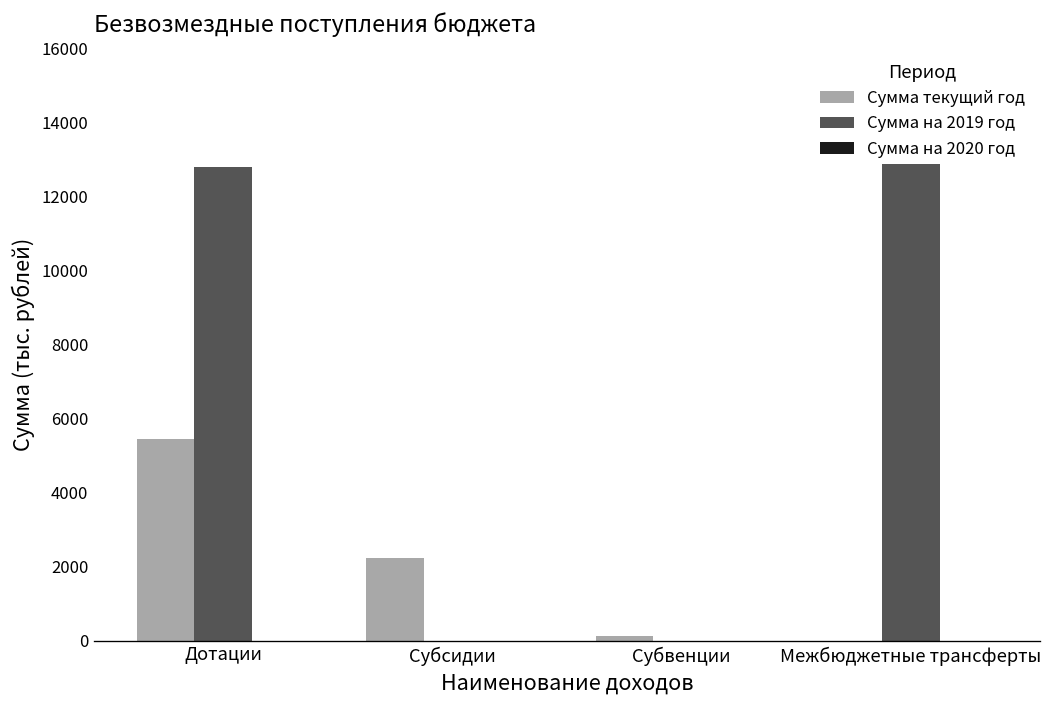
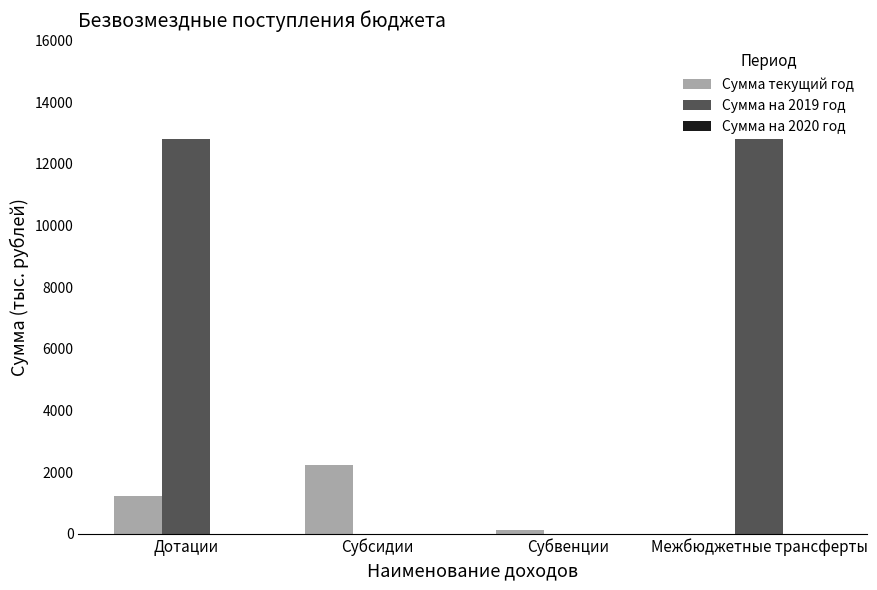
  {
    "Сумма текущий год": {
-     "Дотации": 5500,
+     "Дотации": 1200,
      "Субсидии": 2200,
      "Субвенции": 100,
      "Межбюджетные трансферты": 0
    },
    "Сумма на 2019 год": {
      "Дотации": 12800,
      "Субсидии": 0,
      "Субвенции": 0
    },
    "Сумма на 2020 год": {
      "Дотации": 0,
      "Субсидии": 0,
      "Субвенции": 0,
      "Межбюджетные трансферты": 0
    }
  }
